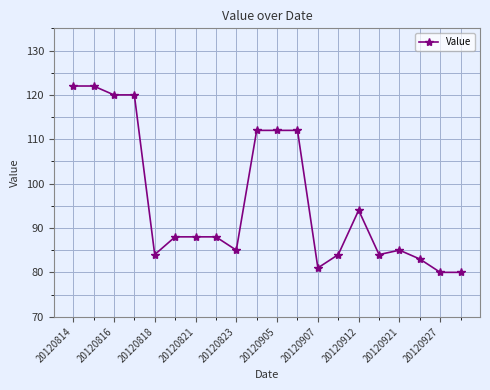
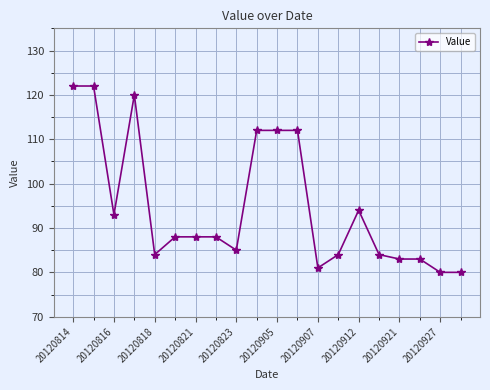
  {
    "20120814": 122,
-   "20120816": 120,
+   "20120816": 93,
    "20120818": 84,
    "20120821": 88,
    "20120823": 85,
    "20120905": 112,
    "20120907": 81,
    "20120912": 94,
-   "20120921": 85,
+   "20120921": 83,
    "20120927": 80
  }
